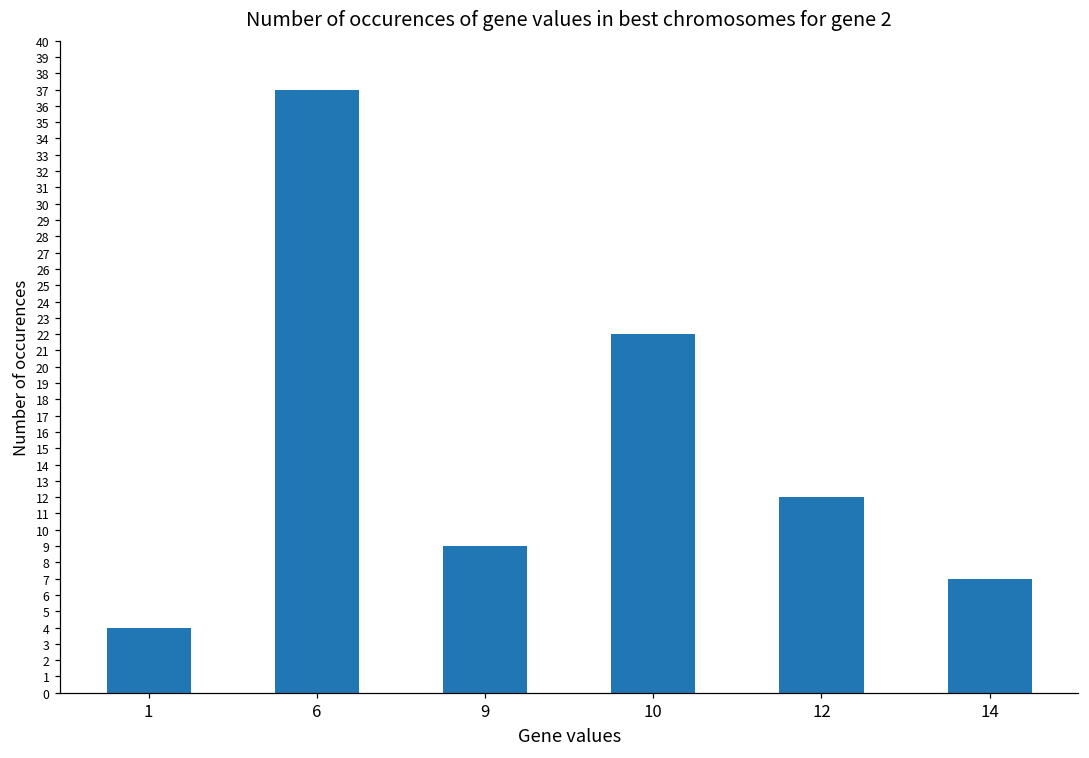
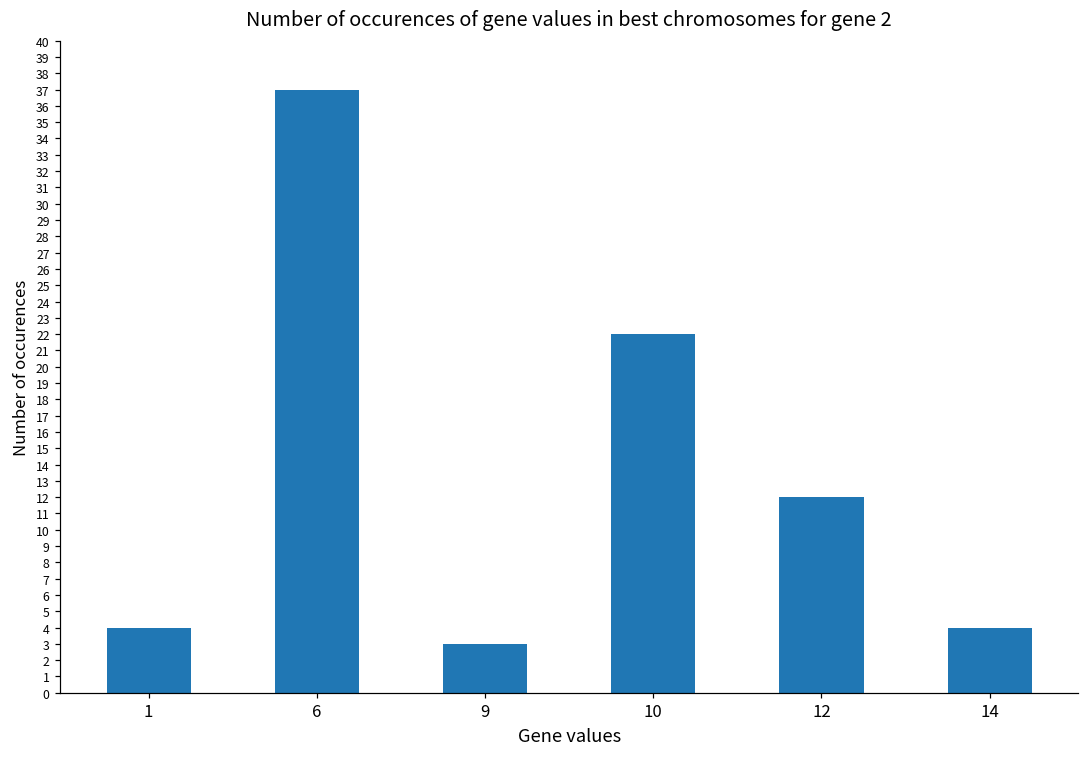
  {
    "1": 4,
    "6": 37,
-   "9": 9,
+   "9": 3,
    "10": 22,
    "12": 12,
-   "14": 7
+   "14": 4
  }
